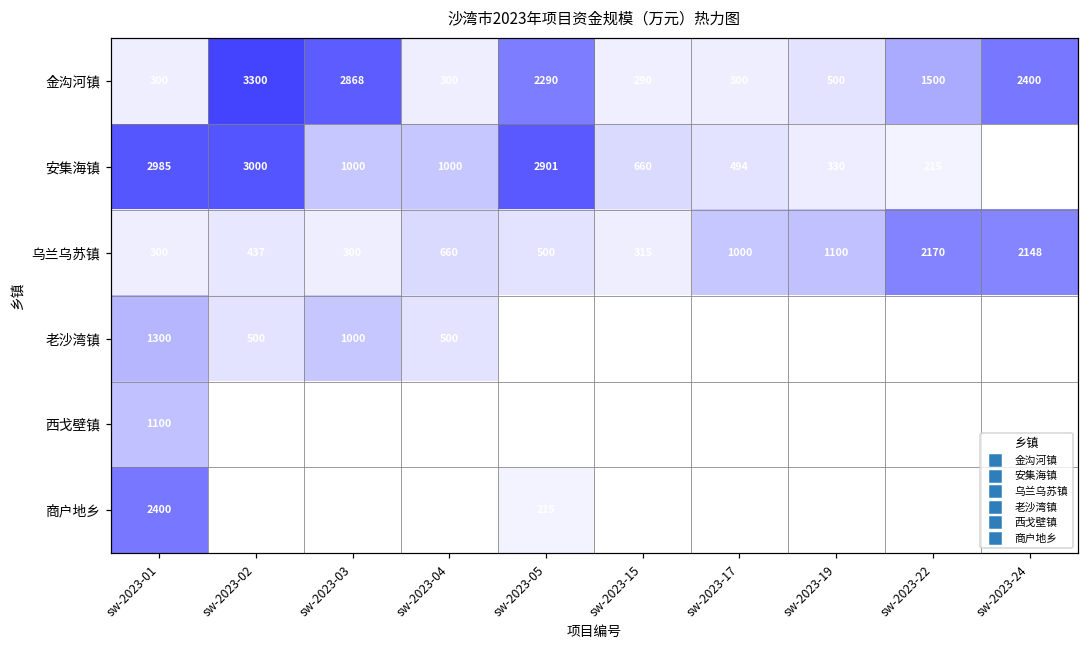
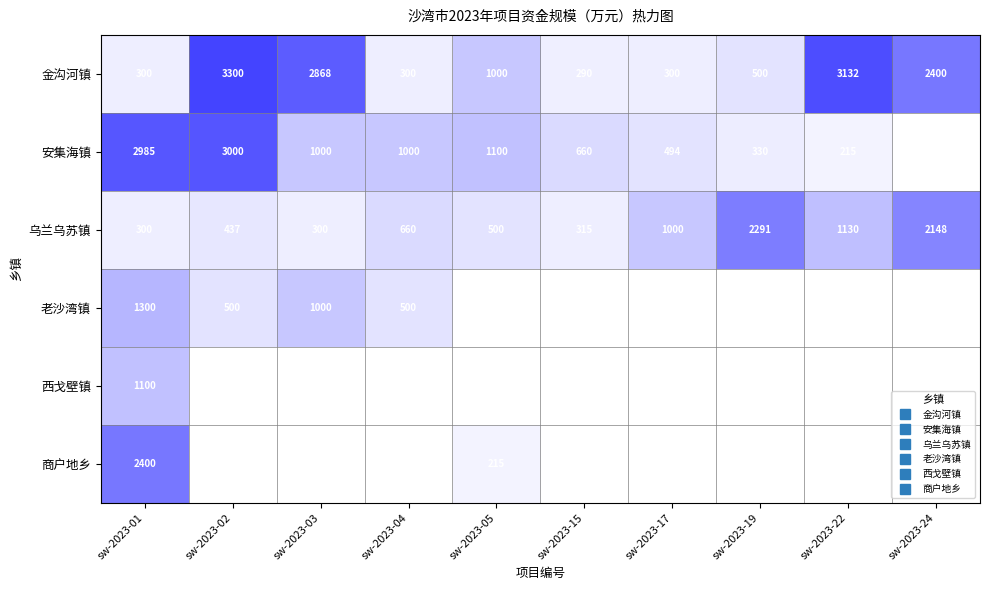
  {
    "金沟河镇": {
      "sw-2023-02": 3300,
      "sw-2023-03": 2868,
-     "sw-2023-05": 2290,
-     "sw-2023-22": 1500,
+     "sw-2023-05": 1000,
+     "sw-2023-22": 3132,
      "sw-2023-24": 2400
    },
    "安集海镇": {
      "sw-2023-01": 2985,
      "sw-2023-02": 3000,
      "sw-2023-03": 1000,
      "sw-2023-04": 1000,
-     "sw-2023-05": 2901
+     "sw-2023-05": 1100
    },
    "乌兰乌苏镇": {
      "sw-2023-17": 1000,
-     "sw-2023-19": 1100,
-     "sw-2023-22": 2170,
+     "sw-2023-19": 2291,
+     "sw-2023-22": 1130,
      "sw-2023-24": 2148
    },
    "老沙湾镇": {
      "sw-2023-01": 1300,
      "sw-2023-03": 1000
    },
    "西戈壁镇": {
      "sw-2023-01": 1100
    },
    "商户地乡": {
      "sw-2023-01": 2400
    }
  }
